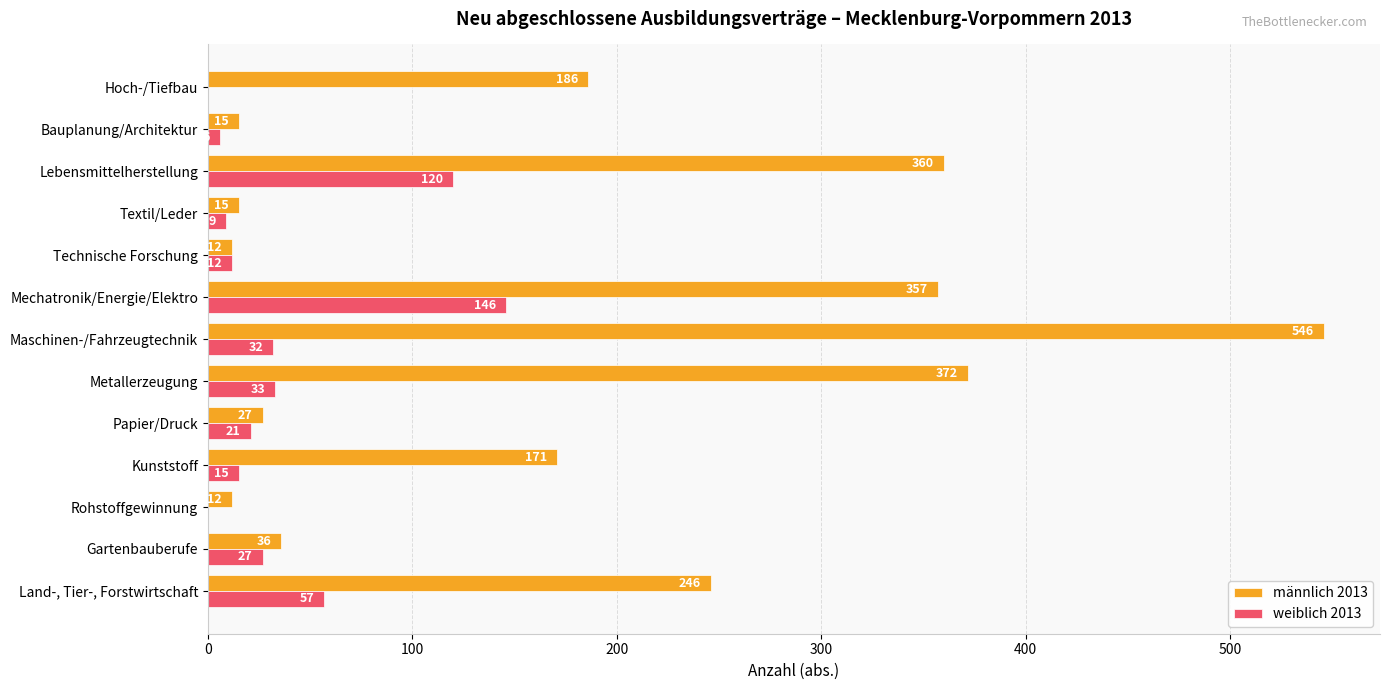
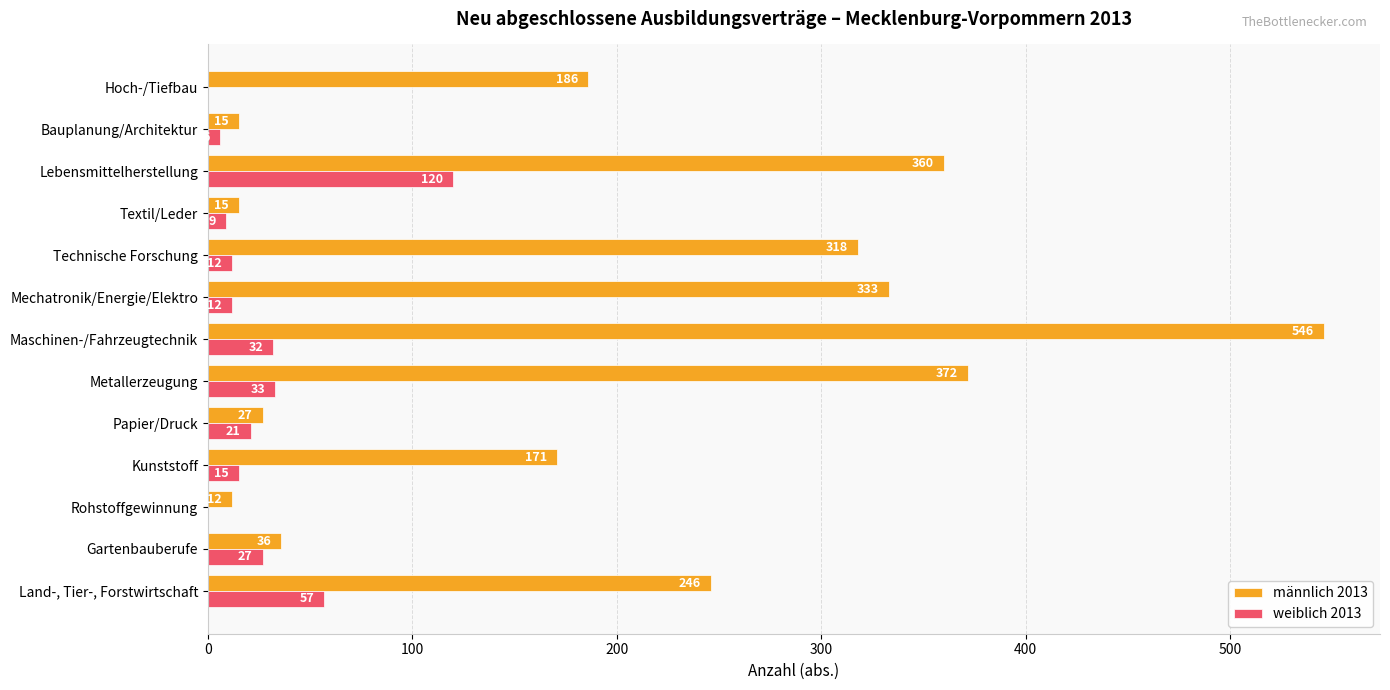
  {
    "männlich 2013": {
      "Hoch-/Tiefbau": 186,
      "Bauplanung/Architektur": 15,
      "Lebensmittelherstellung": 360,
      "Textil/Leder": 15,
-     "Technische Forschung": 12,
-     "Mechatronik/Energie/Elektro": 357,
+     "Technische Forschung": 318,
+     "Mechatronik/Energie/Elektro": 333,
      "Maschinen-/Fahrzeugtechnik": 546,
      "Metallerzeugung": 372,
      "Papier/Druck": 27,
      "Kunststoff": 171,
      "Rohstoffgewinnung": 12,
      "Gartenbauberufe": 36,
      "Land-, Tier-, Forstwirtschaft": 246
    },
    "weiblich 2013": {
      "Lebensmittelherstellung": 120,
      "Textil/Leder": 9,
      "Technische Forschung": 12,
-     "Mechatronik/Energie/Elektro": 146,
+     "Mechatronik/Energie/Elektro": 12,
      "Maschinen-/Fahrzeugtechnik": 32,
      "Metallerzeugung": 33,
      "Papier/Druck": 21,
      "Kunststoff": 15,
      "Gartenbauberufe": 27,
      "Land-, Tier-, Forstwirtschaft": 57
    }
  }
